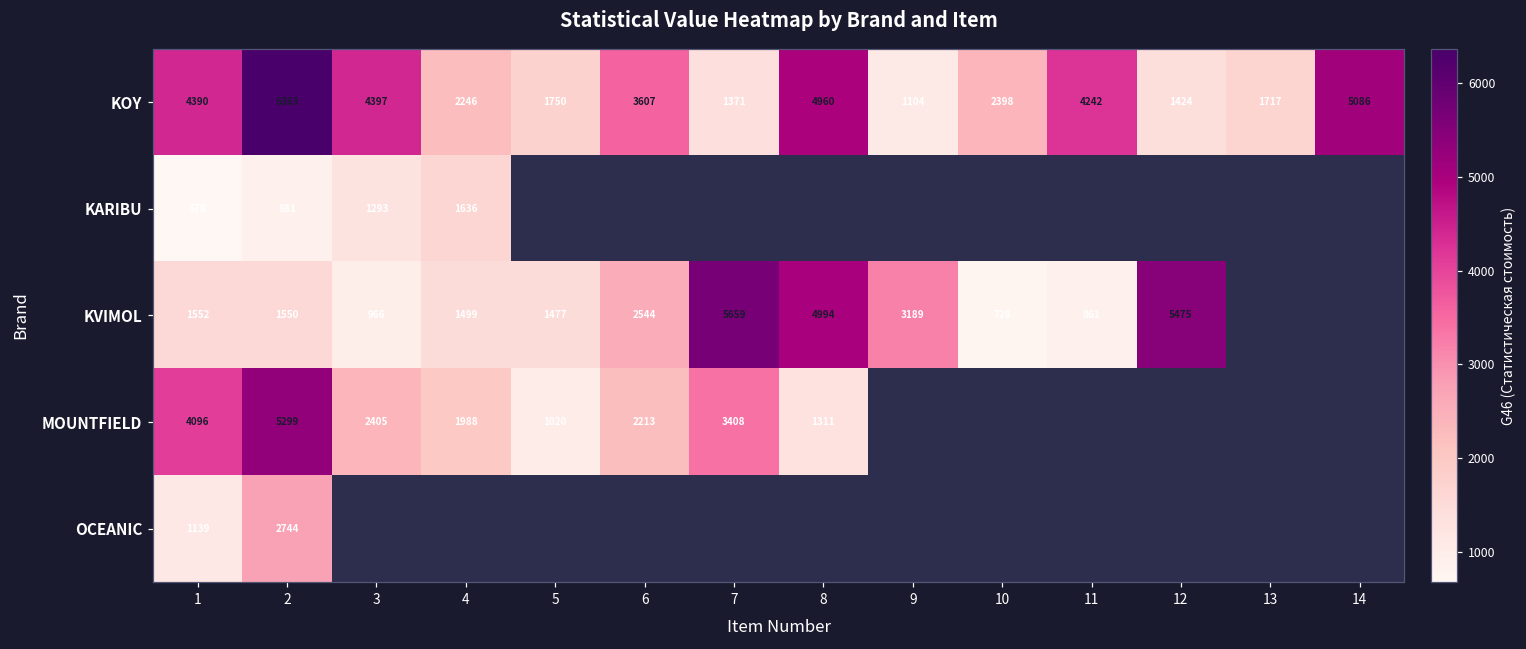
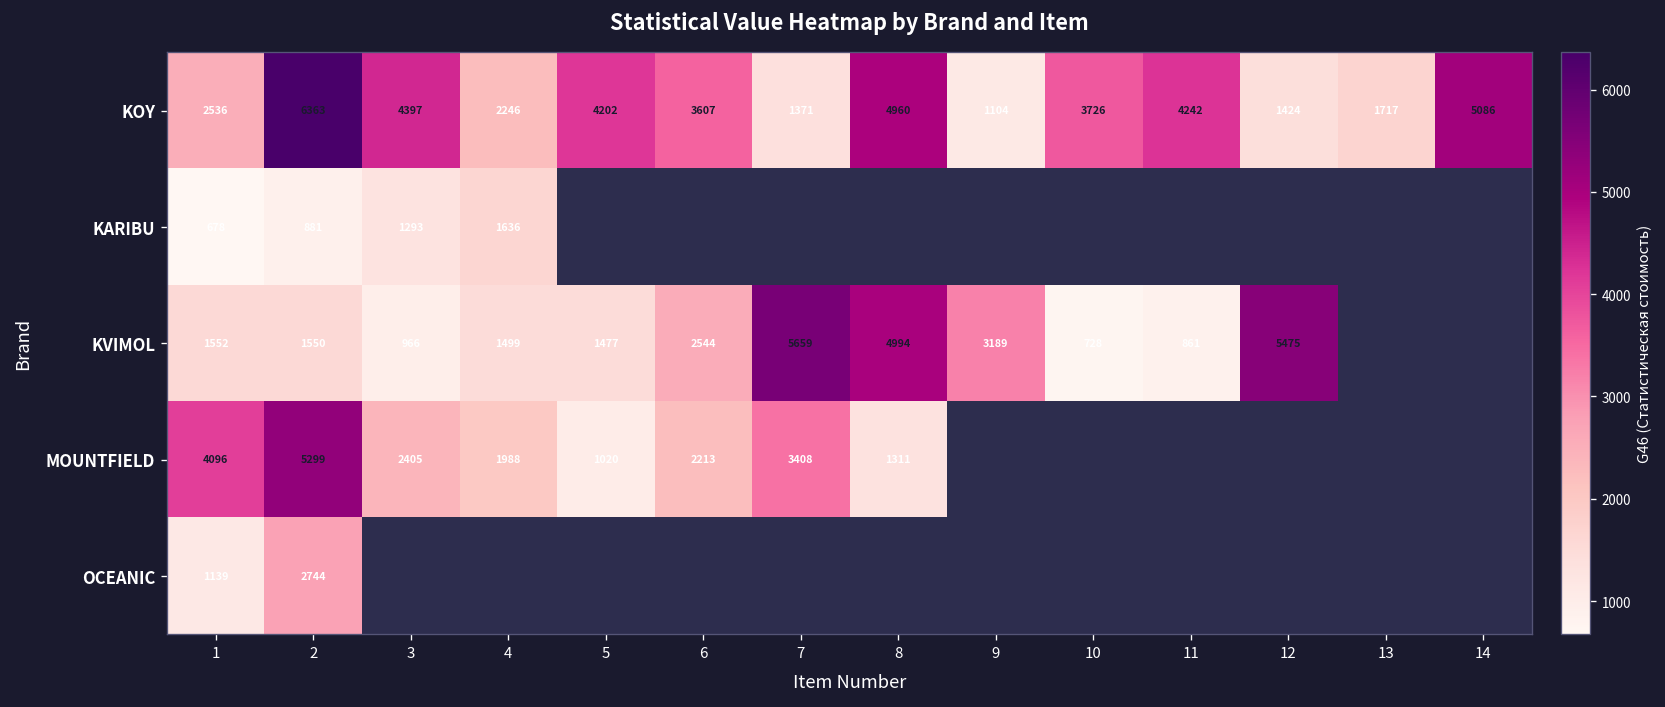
  {
    "KOY": {
-     "1": 4390,
+     "1": 2536,
      "2": 6363,
      "3": 4397,
      "4": 2246,
-     "5": 1750,
+     "5": 4202,
      "6": 3607,
      "8": 4960,
-     "10": 2398,
+     "10": 3726,
      "11": 4242,
      "14": 5086
    },
    "KVIMOL": {
      "6": 2544,
      "7": 5659,
      "8": 4994,
      "9": 3189,
      "12": 5475
    },
    "MOUNTFIELD": {
      "1": 4096,
      "2": 5299,
      "3": 2405,
      "4": 1988,
      "6": 2213,
      "7": 3408
    },
    "OCEANIC": {
      "2": 2744
    }
  }
